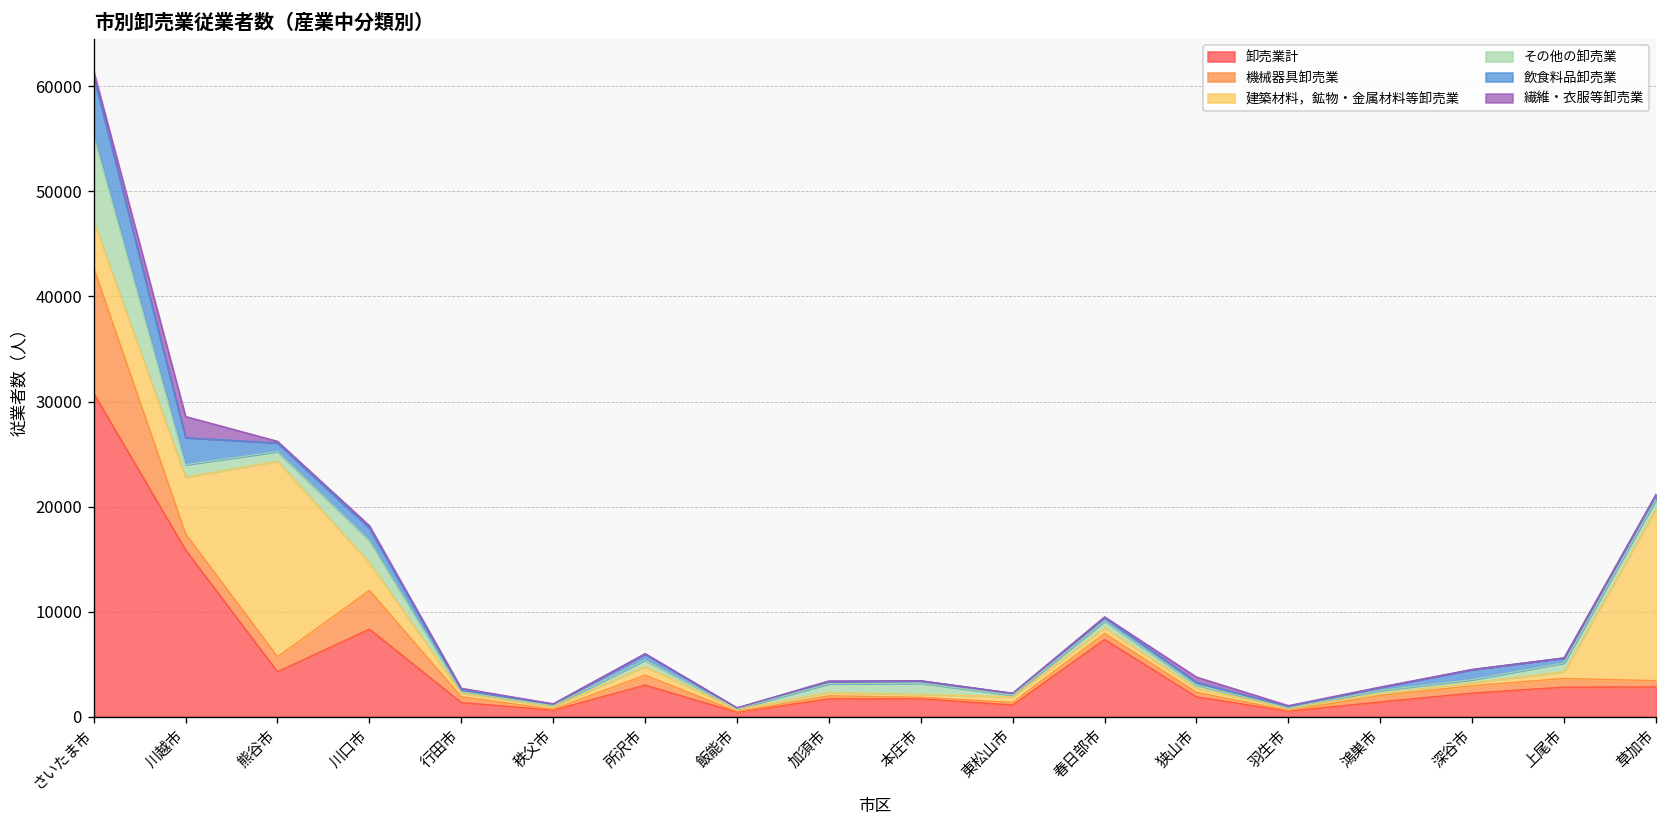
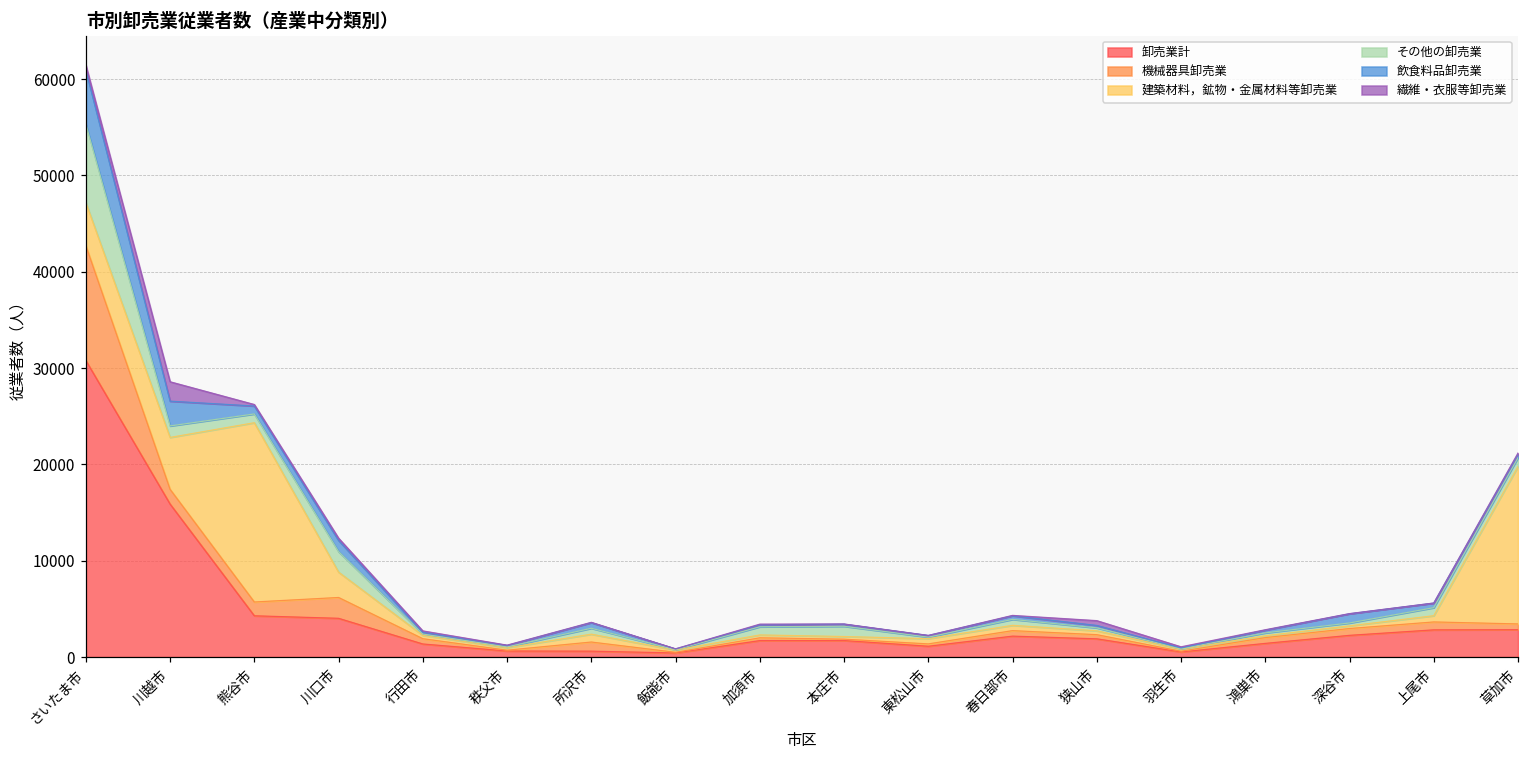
  {
    "卸売業計": {
      "さいたま市": 31000,
      "川越市": 16000,
      "熊谷市": 4000,
-     "川口市": 8000,
+     "川口市": 4000,
      "行田市": 1000,
-     "所沢市": 3000,
+     "所沢市": 1000,
      "加須市": 2000,
-     "春日部市": 7000,
+     "春日部市": 2000,
      "狭山市": 2000,
      "鴻巣市": 1000,
      "深谷市": 2000,
      "上尾市": 3000,
      "草加市": 3000
    },
    "機械器具卸売業": {
      "さいたま市": 12000,
      "川越市": 2000,
      "熊谷市": 1000,
-     "川口市": 4000,
+     "川口市": 2000,
      "行田市": 1000,
      "所沢市": 1000,
      "加須市": 0,
      "春日部市": 1000,
      "狭山市": 0,
      "上尾市": 1000,
      "草加市": 1000
    },
    "建築材料，鉱物・金属材料等卸売業": {
      "さいたま市": 4000,
      "川越市": 5000,
      "熊谷市": 19000,
      "川口市": 3000,
      "所沢市": 1000,
      "加須市": 0,
      "春日部市": 1000,
      "狭山市": 0,
      "上尾市": 1000,
      "草加市": 16000
    },
    "その他の卸売業": {
      "さいたま市": 8000,
      "川越市": 1000,
      "熊谷市": 1000,
      "川口市": 2000,
      "所沢市": 1000,
      "春日部市": 1000,
      "深谷市": 0,
      "上尾市": 1000,
      "草加市": 1000
    },
    "飲食料品卸売業": {
      "さいたま市": 6000,
      "川越市": 3000
    },
    "繊維・衣服等卸売業": {
      "さいたま市": 1000,
      "川越市": 2000,
      "狭山市": 0
    }
  }
